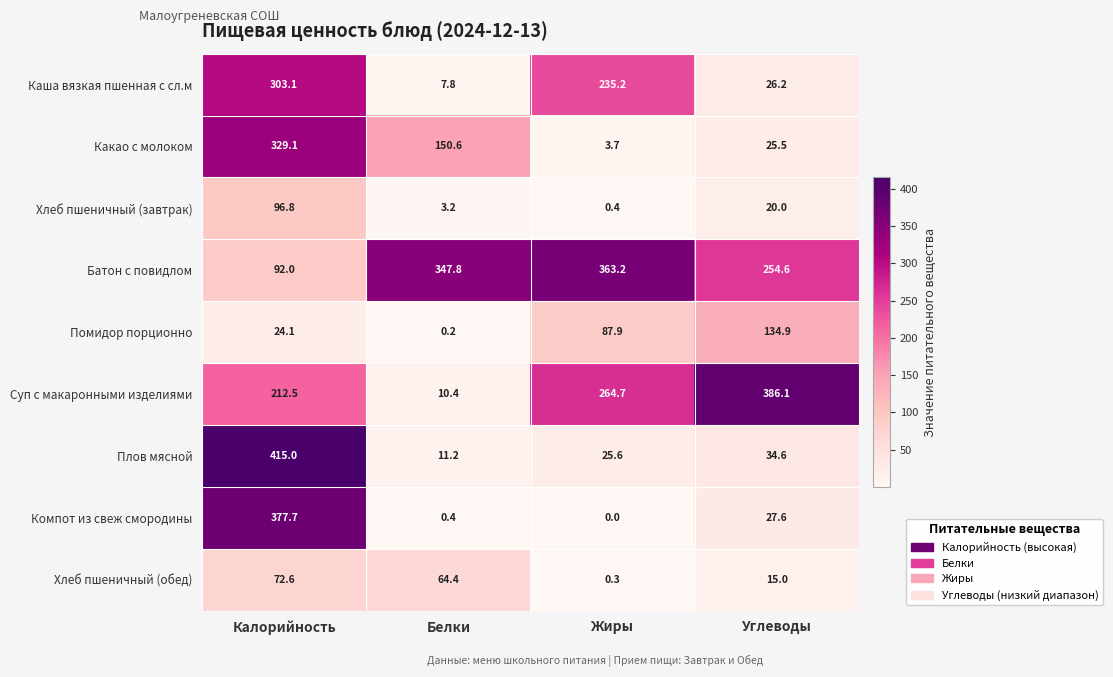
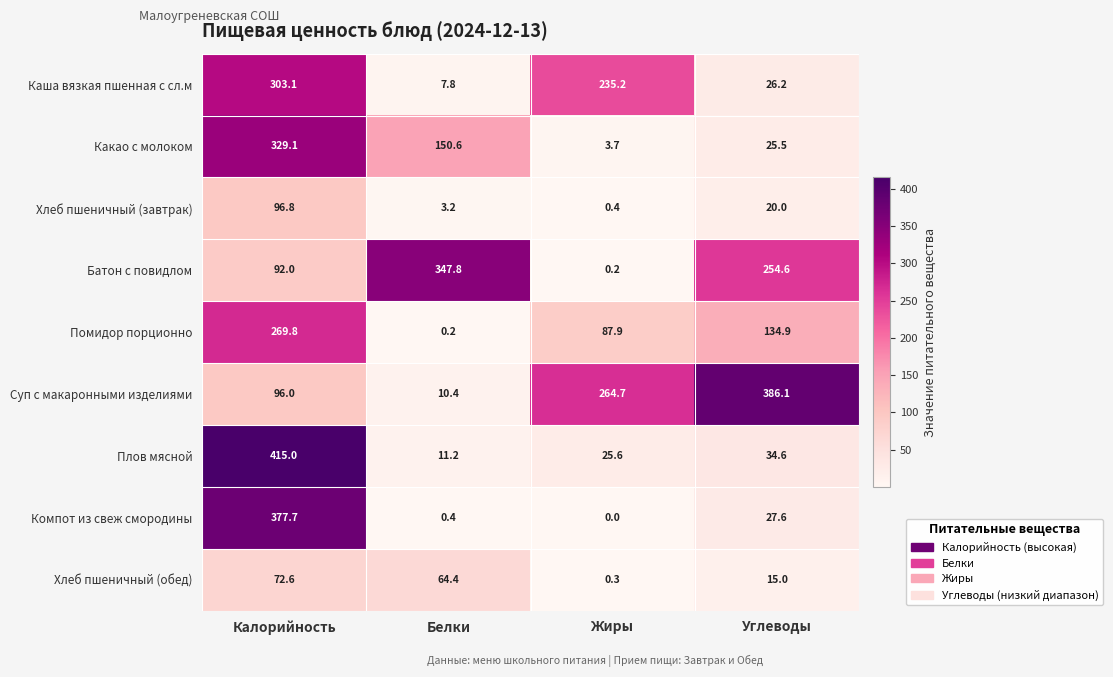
  {
    "Каша вязкая пшенная с сл.м": {
      "Калорийность": 303.1,
      "Белки": 7.8,
      "Жиры": 235.2,
      "Углеводы": 26.2
    },
    "Какао с молоком": {
      "Калорийность": 329.1,
      "Белки": 150.6,
      "Жиры": 3.7,
      "Углеводы": 25.5
    },
    "Хлеб пшеничный (завтрак)": {
      "Калорийность": 96.8,
      "Белки": 3.2,
      "Жиры": 0.4,
      "Углеводы": 20.0
    },
    "Батон с повидлом": {
      "Калорийность": 92.0,
      "Белки": 347.8,
-     "Жиры": 363.2,
+     "Жиры": 0.2,
      "Углеводы": 254.6
    },
    "Помидор порционно": {
-     "Калорийность": 24.1,
+     "Калорийность": 269.8,
      "Белки": 0.2,
      "Жиры": 87.9,
      "Углеводы": 134.9
    },
    "Суп с макаронными изделиями": {
-     "Калорийность": 212.5,
+     "Калорийность": 96.0,
      "Белки": 10.4,
      "Жиры": 264.7,
      "Углеводы": 386.1
    },
    "Плов мясной": {
      "Калорийность": 415.0,
      "Белки": 11.2,
      "Жиры": 25.6,
      "Углеводы": 34.6
    },
    "Компот из свеж смородины": {
      "Калорийность": 377.7,
      "Белки": 0.4,
      "Жиры": 0.0,
      "Углеводы": 27.6
    },
    "Хлеб пшеничный (обед)": {
      "Калорийность": 72.6,
      "Белки": 64.4,
      "Жиры": 0.3,
      "Углеводы": 15.0
    }
  }
